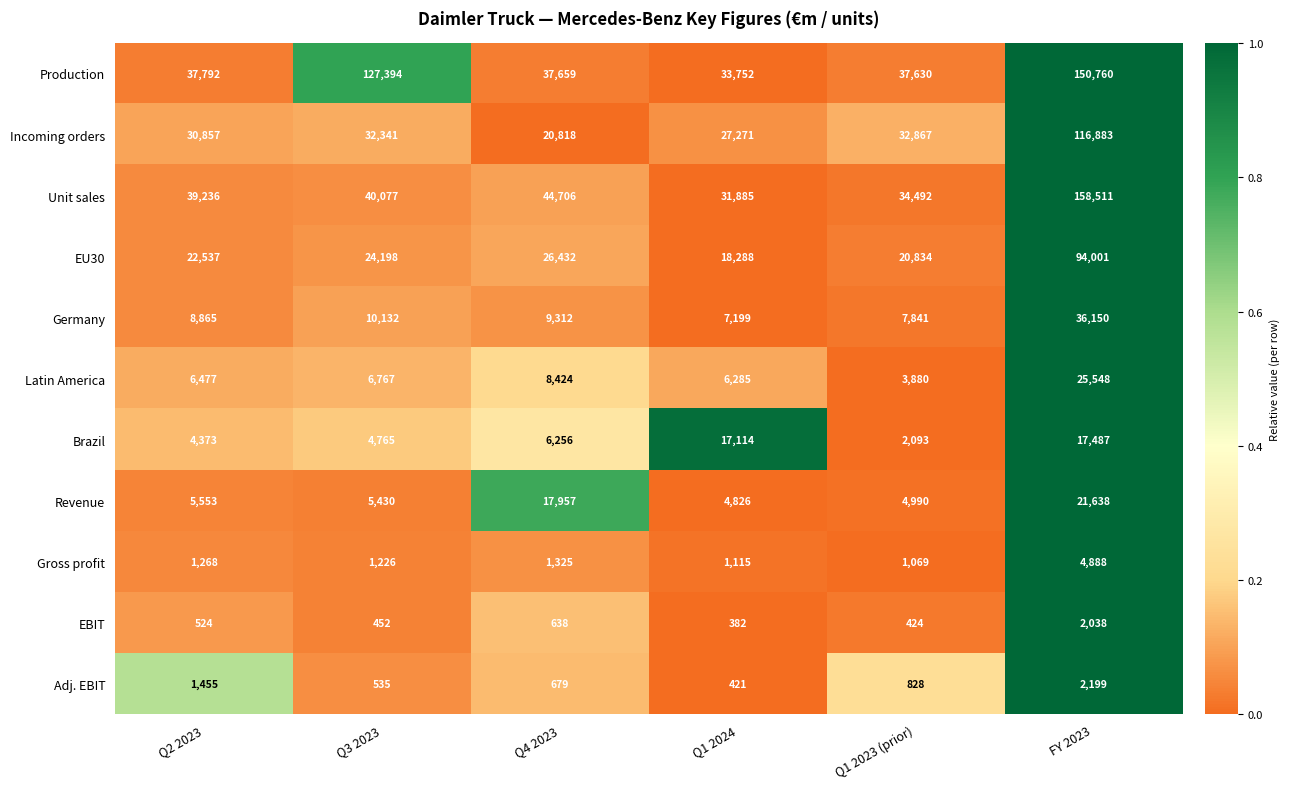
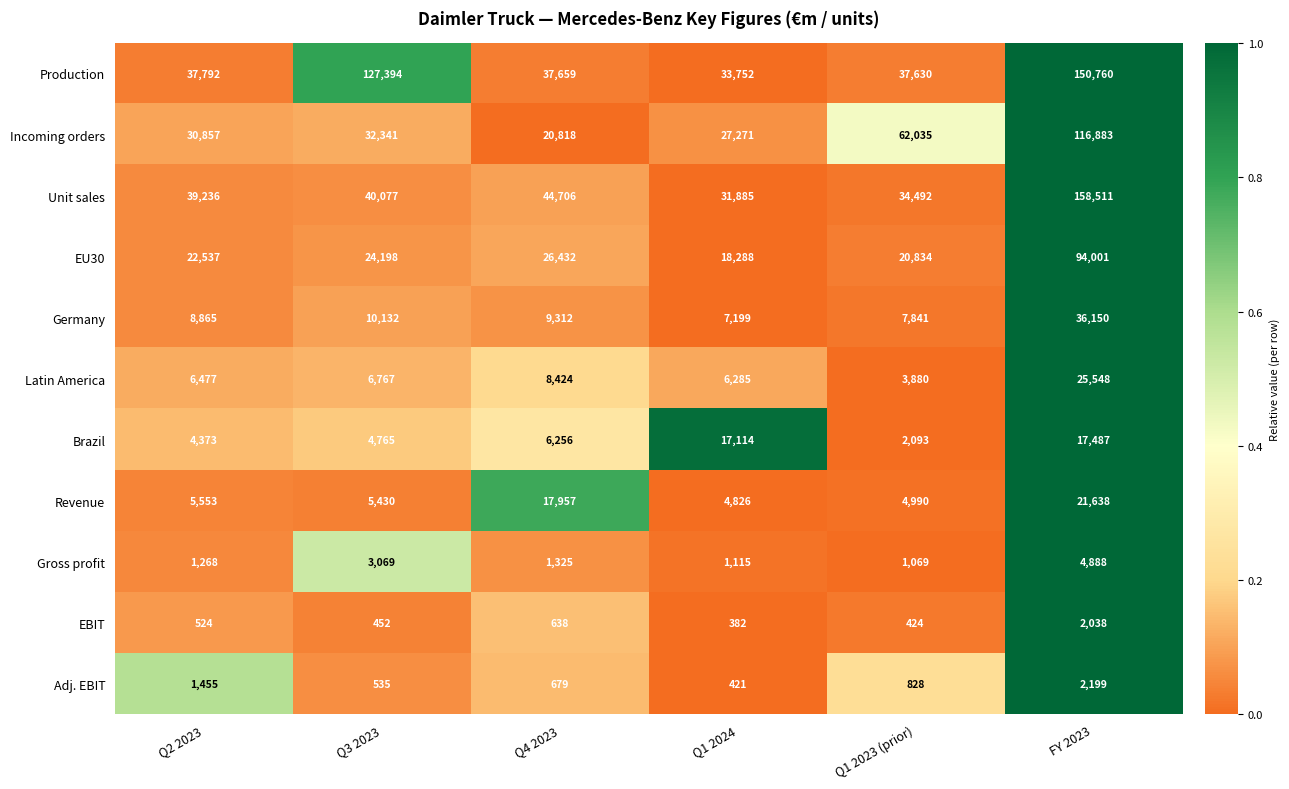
  {
    "Production": {
      "Q2 2023": "37,792",
      "Q3 2023": "127,394",
      "Q4 2023": "37,659",
      "Q1 2024": "33,752",
      "Q1 2023 (prior)": "37,630",
      "FY 2023": "150,760"
    },
    "Incoming orders": {
      "Q2 2023": "30,857",
      "Q3 2023": "32,341",
      "Q4 2023": "20,818",
      "Q1 2024": "27,271",
-     "Q1 2023 (prior)": "32,867",
+     "Q1 2023 (prior)": "62,035",
      "FY 2023": "116,883"
    },
    "Unit sales": {
      "Q2 2023": "39,236",
      "Q3 2023": "40,077",
      "Q4 2023": "44,706",
      "Q1 2024": "31,885",
      "Q1 2023 (prior)": "34,492",
      "FY 2023": "158,511"
    },
    "EU30": {
      "Q2 2023": "22,537",
      "Q3 2023": "24,198",
      "Q4 2023": "26,432",
      "Q1 2024": "18,288",
      "Q1 2023 (prior)": "20,834",
      "FY 2023": "94,001"
    },
    "Germany": {
      "Q2 2023": "8,865",
      "Q3 2023": "10,132",
      "Q4 2023": "9,312",
      "Q1 2024": "7,199",
      "Q1 2023 (prior)": "7,841",
      "FY 2023": "36,150"
    },
    "Latin America": {
      "Q2 2023": "6,477",
      "Q3 2023": "6,767",
      "Q4 2023": "8,424",
      "Q1 2024": "6,285",
      "Q1 2023 (prior)": "3,880",
      "FY 2023": "25,548"
    },
    "Brazil": {
      "Q2 2023": "4,373",
      "Q3 2023": "4,765",
      "Q4 2023": "6,256",
      "Q1 2024": "17,114",
      "Q1 2023 (prior)": "2,093",
      "FY 2023": "17,487"
    },
    "Revenue": {
      "Q2 2023": "5,553",
      "Q3 2023": "5,430",
      "Q4 2023": "17,957",
      "Q1 2024": "4,826",
      "Q1 2023 (prior)": "4,990",
      "FY 2023": "21,638"
    },
    "Gross profit": {
      "Q2 2023": "1,268",
-     "Q3 2023": "1,226",
+     "Q3 2023": "3,069",
      "Q4 2023": "1,325",
      "Q1 2024": "1,115",
      "Q1 2023 (prior)": "1,069",
      "FY 2023": "4,888"
    },
    "EBIT": {
      "Q2 2023": "524",
      "Q3 2023": "452",
      "Q4 2023": "638",
      "Q1 2024": "382",
      "Q1 2023 (prior)": "424",
      "FY 2023": "2,038"
    },
    "Adj. EBIT": {
      "Q2 2023": "1,455",
      "Q3 2023": "535",
      "Q4 2023": "679",
      "Q1 2024": "421",
      "Q1 2023 (prior)": "828",
      "FY 2023": "2,199"
    }
  }
